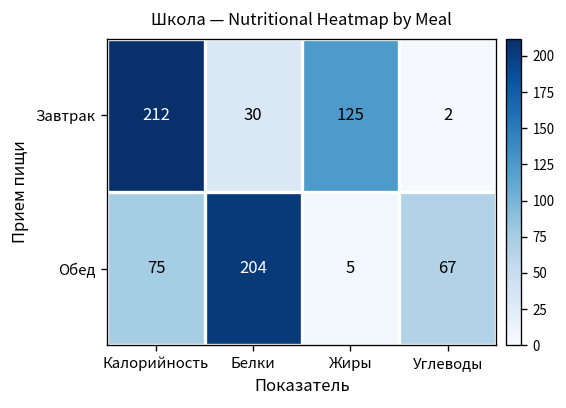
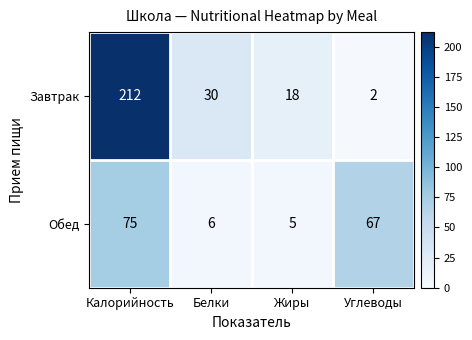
  {
    "Завтрак": {
      "Калорийность": 212,
      "Белки": 30,
-     "Жиры": 125,
+     "Жиры": 18,
      "Углеводы": 2
    },
    "Обед": {
      "Калорийность": 75,
-     "Белки": 204,
+     "Белки": 6,
      "Жиры": 5,
      "Углеводы": 67
    }
  }
